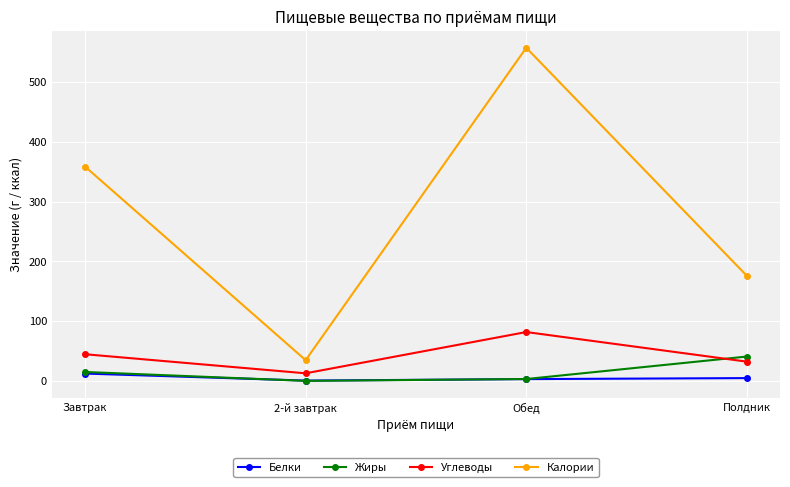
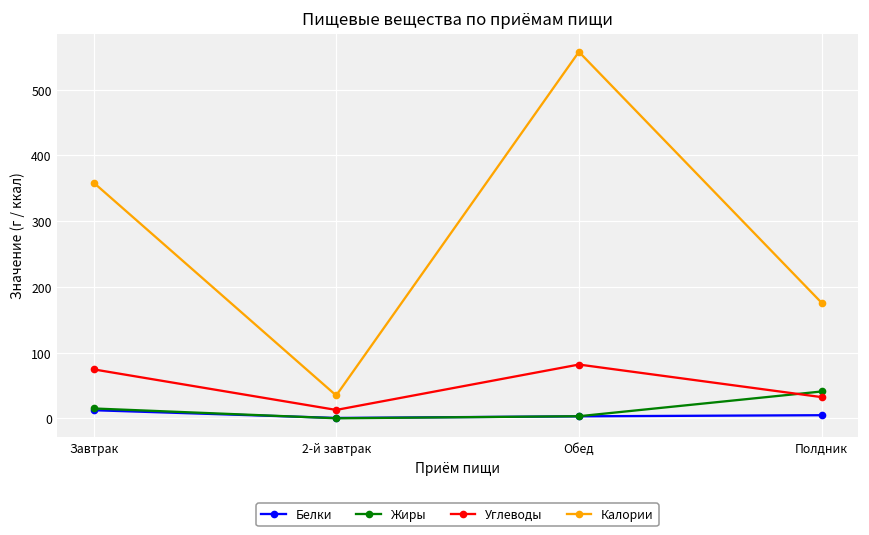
  {
    "Белки": {
      "Полдник": 0
    },
    "Жиры": {
      "Полдник": 40
    },
    "Углеводы": {
-     "Завтрак": 40,
+     "Завтрак": 70,
      "2-й завтрак": 10,
      "Обед": 80,
      "Полдник": 30
    },
    "Калории": {
      "Завтрак": 360,
      "2-й завтрак": 30,
      "Обед": 560,
      "Полдник": 180
    }
  }
